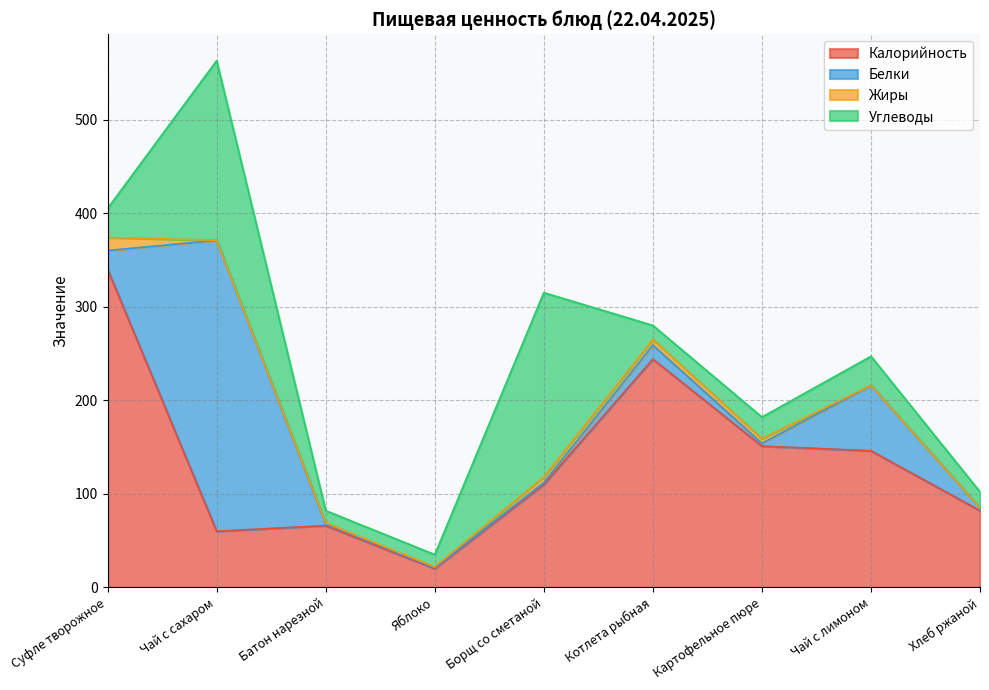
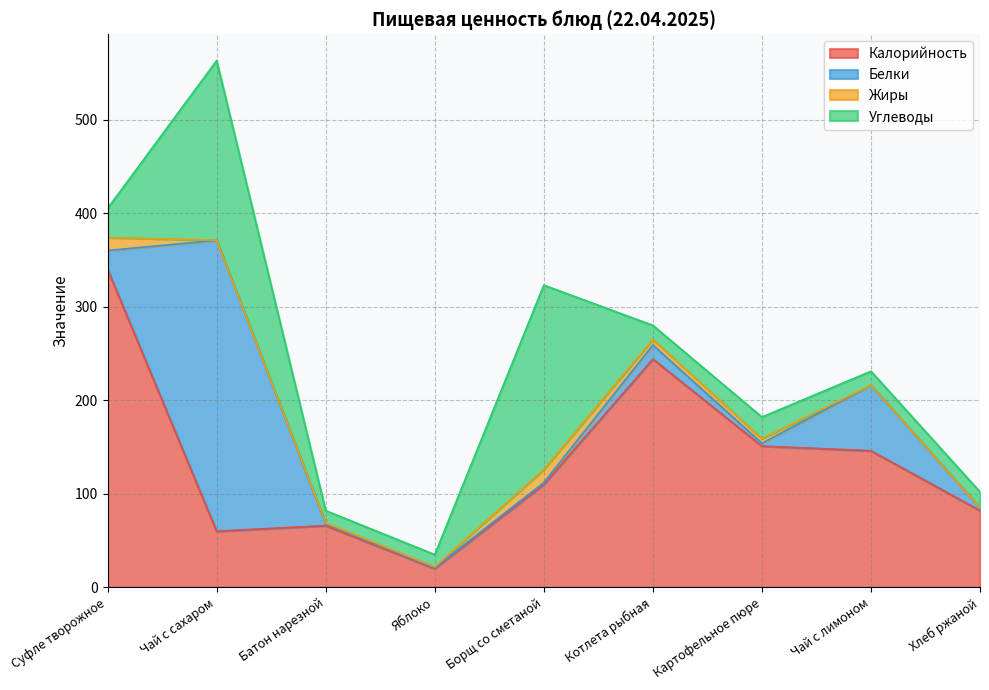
  {
    "Калорийность": {
      "Суфле творожное": 340,
      "Чай с сахаром": 60,
      "Котлета рыбная": 240,
      "Картофельное пюре": 150,
      "Чай с лимоном": 150,
      "Хлеб ржаной": 80
    },
    "Белки": {
      "Суфле творожное": 20,
      "Котлета рыбная": 20,
      "Картофельное пюре": 0
    },
    "Жиры": {
      "Суфле творожное": 10,
-     "Борщ со сметаной": 6,
+     "Борщ со сметаной": 14,
      "Котлета рыбная": 10,
      "Картофельное пюре": 10
    },
    "Углеводы": {
      "Суфле творожное": 30,
      "Чай с сахаром": 190,
      "Батон нарезной": 10,
      "Яблоко": 10,
      "Борщ со сметаной": 200,
      "Котлета рыбная": 20,
      "Картофельное пюре": 20,
-     "Чай с лимоном": 30,
+     "Чай с лимоном": 20,
      "Хлеб ржаной": 20
    }
  }
